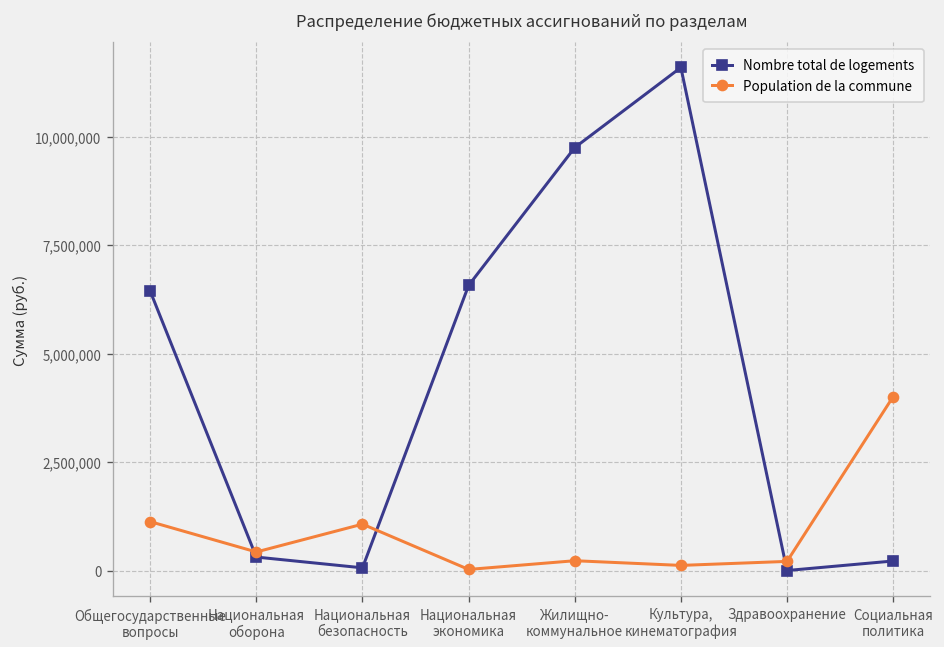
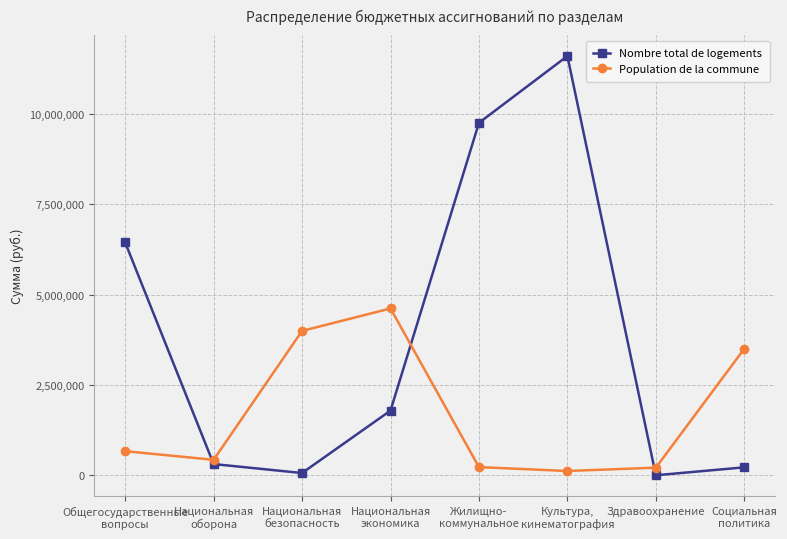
  {
    "Nombre total de logements": {
      "Общегосударственные вопросы": "6,400,000",
      "Национальная безопасность": "100,000",
-     "Национальная экономика": "6,600,000",
+     "Национальная экономика": "1,800,000",
      "Жилищно- коммунальное": "9,800,000",
      "Культура, кинематография": "11,600,000",
      "Здравоохранение": "0",
      "Социальная политика": "200,000"
    },
    "Population de la commune": {
-     "Общегосударственные вопросы": "1,100,000",
-     "Национальная безопасность": "1,100,000",
-     "Национальная экономика": "0",
+     "Общегосударственные вопросы": "700,000",
+     "Национальная безопасность": "4,000,000",
+     "Национальная экономика": "4,600,000",
      "Жилищно- коммунальное": "200,000",
      "Культура, кинематография": "100,000",
      "Здравоохранение": "200,000",
-     "Социальная политика": "4,000,000"
+     "Социальная политика": "3,500,000"
    }
  }
